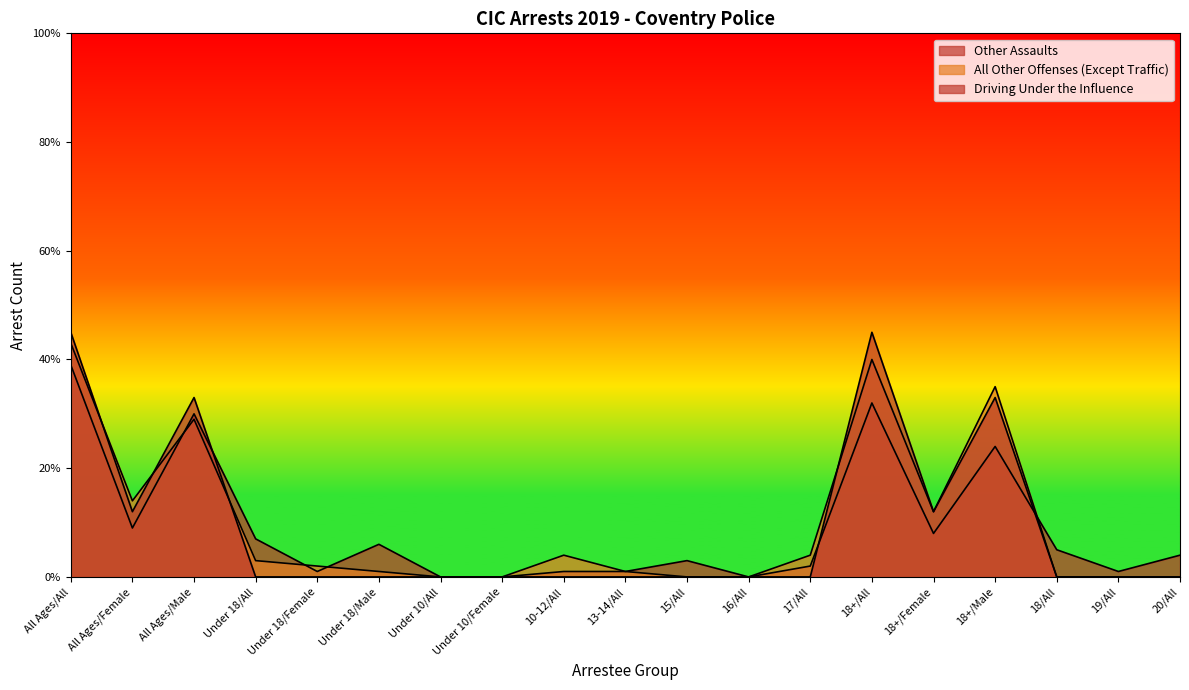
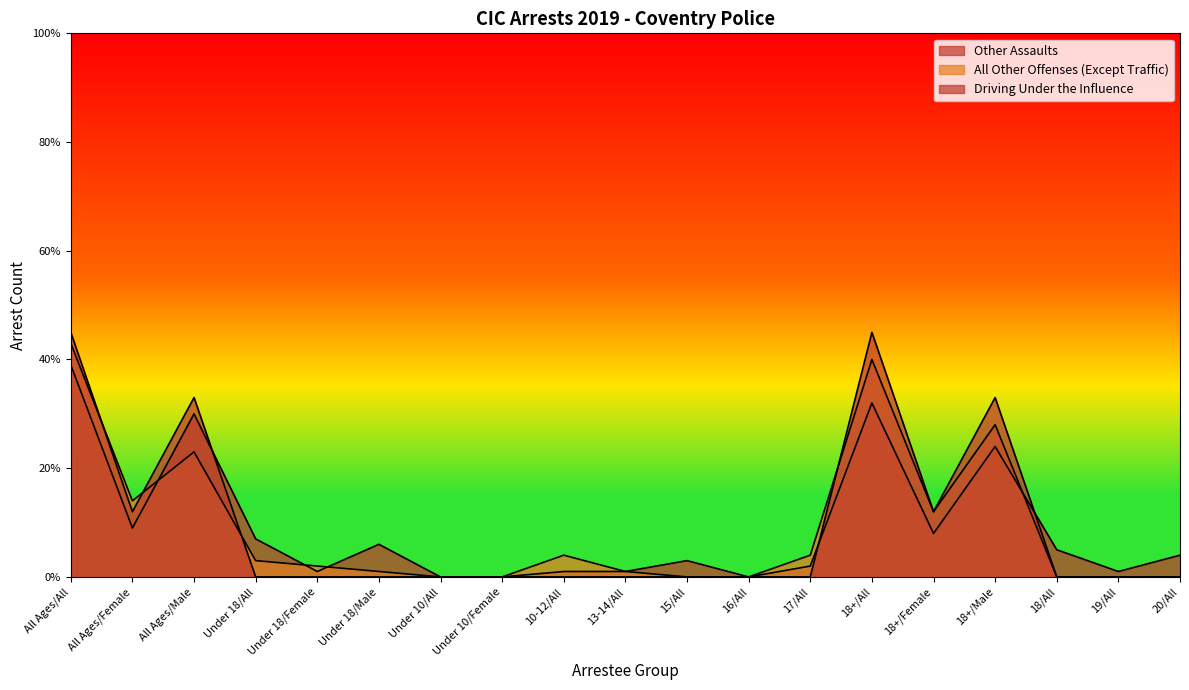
  {
    "All Other Offenses (Except Traffic)": {
      "All Ages/All": "43%",
      "All Ages/Female": "14%",
-     "All Ages/Male": "29%",
+     "All Ages/Male": "23%",
      "Under 18/All": "3%",
      "Under 18/Female": "2%",
      "Under 18/Male": "1%",
      "10-12/All": "4%",
      "17/All": "4%",
      "18+/All": "40%",
-     "18+/Male": "35%"
+     "18+/Male": "28%"
    }
  }
